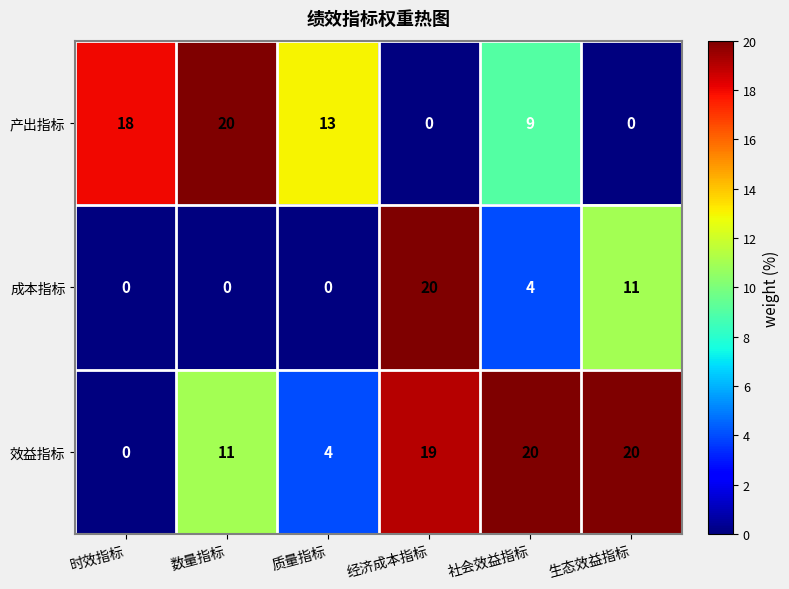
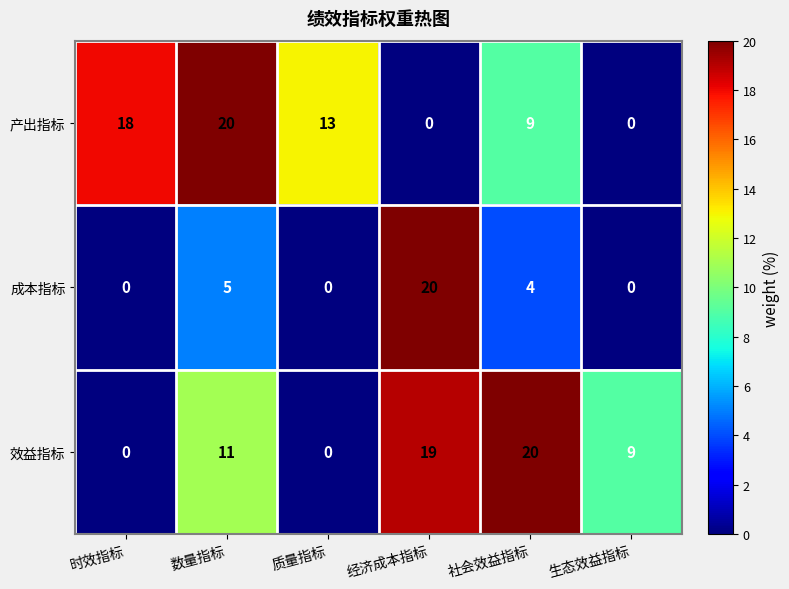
  {
    "产出指标": {
      "时效指标": 18,
      "数量指标": 20,
      "质量指标": 13,
      "经济成本指标": 0,
      "社会效益指标": 9,
      "生态效益指标": 0
    },
    "成本指标": {
      "时效指标": 0,
-     "数量指标": 0,
+     "数量指标": 5,
      "质量指标": 0,
      "经济成本指标": 20,
      "社会效益指标": 4,
-     "生态效益指标": 11
+     "生态效益指标": 0
    },
    "效益指标": {
      "时效指标": 0,
      "数量指标": 11,
-     "质量指标": 4,
+     "质量指标": 0,
      "经济成本指标": 19,
      "社会效益指标": 20,
-     "生态效益指标": 20
+     "生态效益指标": 9
    }
  }
